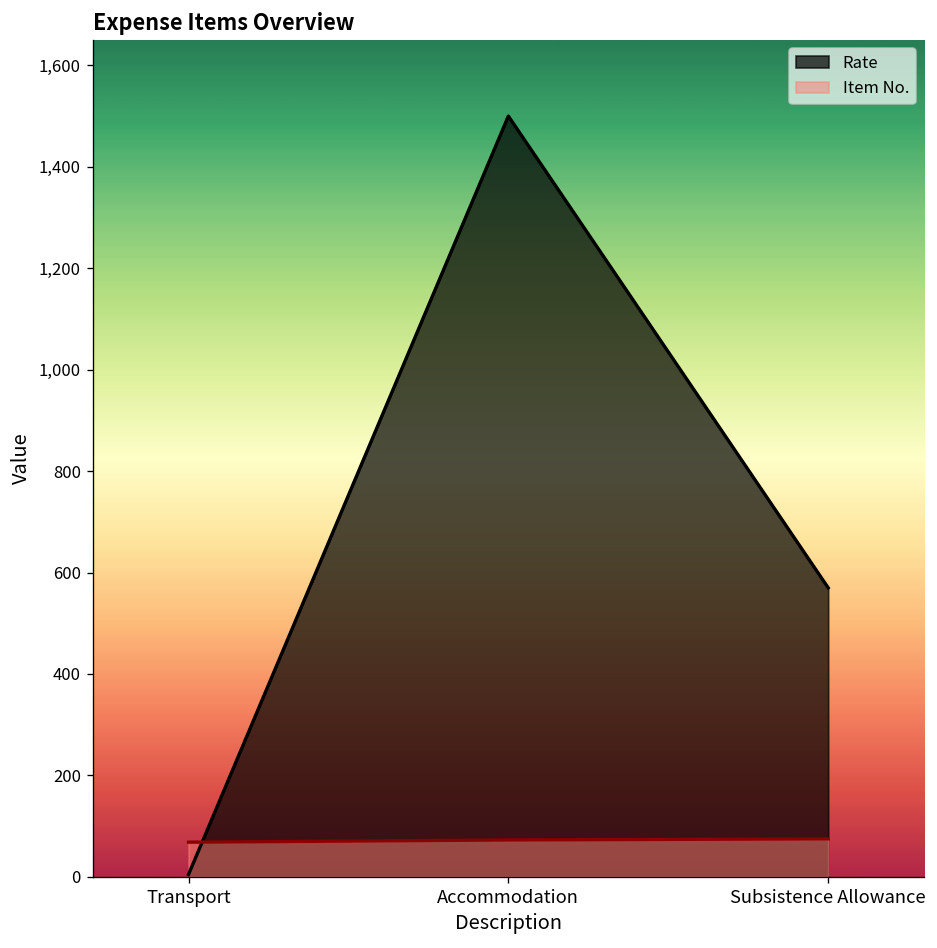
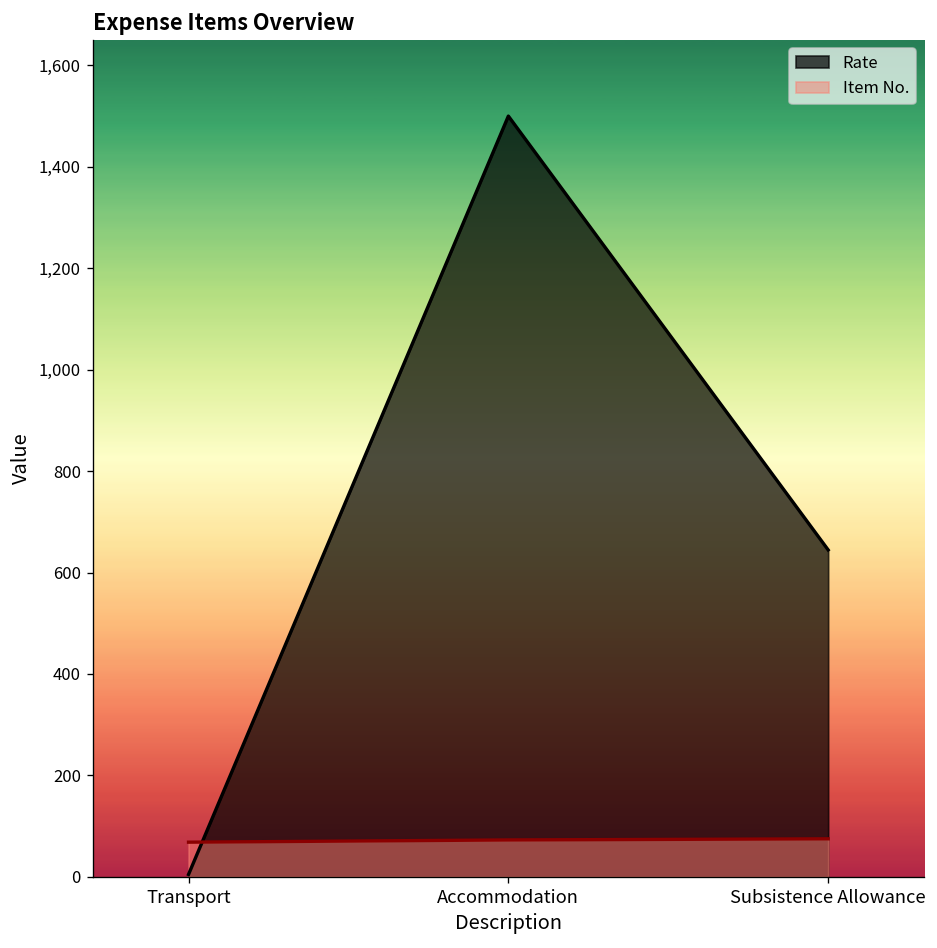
  {
    "Rate": {
      "Transport": "0",
      "Accommodation": "1,500",
-     "Subsistence Allowance": "570"
+     "Subsistence Allowance": "640"
    },
    "Item No.": {
      "Transport": "70",
      "Accommodation": "70",
      "Subsistence Allowance": "80"
    }
  }
